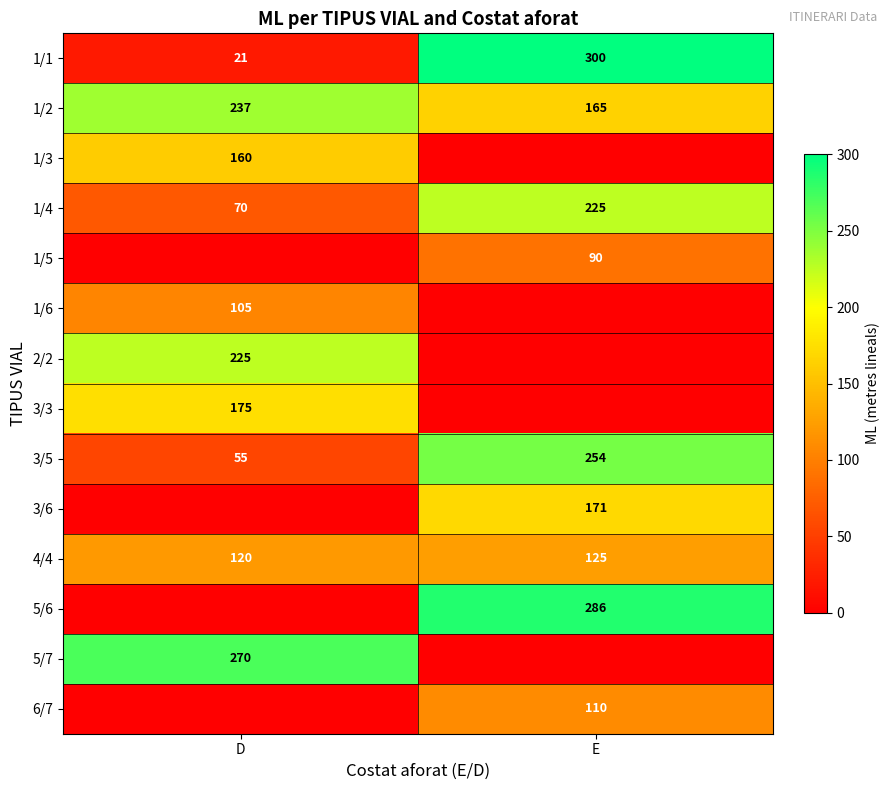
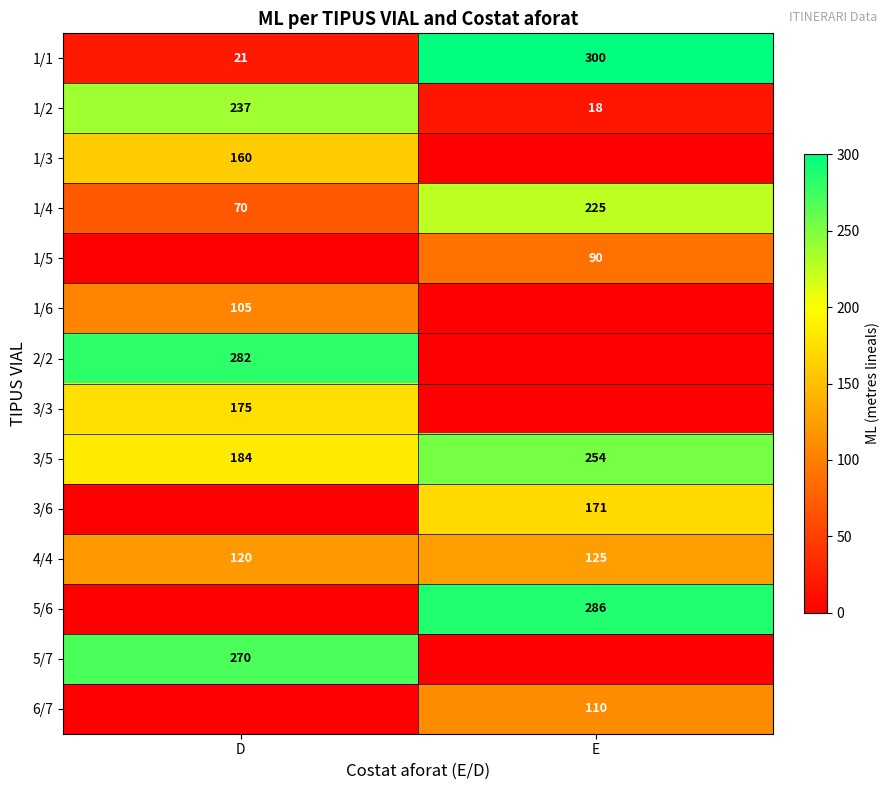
  {
    "1/1": {
      "D": 21,
      "E": 300
    },
    "1/2": {
      "D": 237,
-     "E": 165
+     "E": 18
    },
    "1/3": {
      "D": 160
    },
    "1/4": {
      "D": 70,
      "E": 225
    },
    "1/5": {
      "E": 90
    },
    "1/6": {
      "D": 105
    },
    "2/2": {
-     "D": 225
+     "D": 282
    },
    "3/3": {
      "D": 175
    },
    "3/5": {
-     "D": 55,
+     "D": 184,
      "E": 254
    },
    "3/6": {
      "E": 171
    },
    "4/4": {
      "D": 120,
      "E": 125
    },
    "5/6": {
      "E": 286
    },
    "5/7": {
      "D": 270
    },
    "6/7": {
      "E": 110
    }
  }
